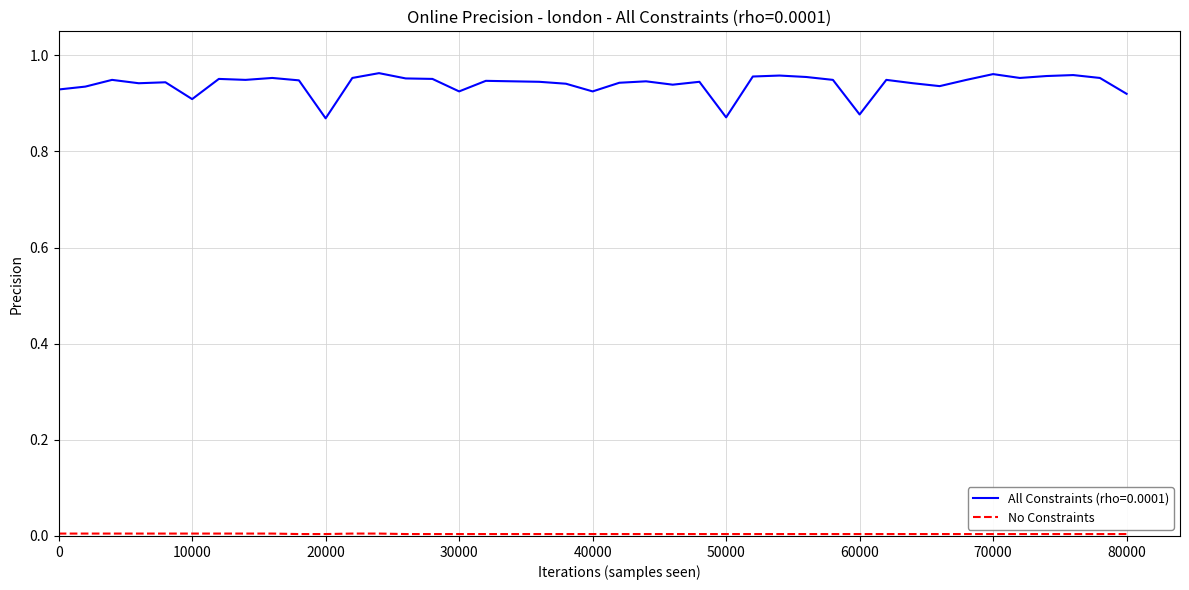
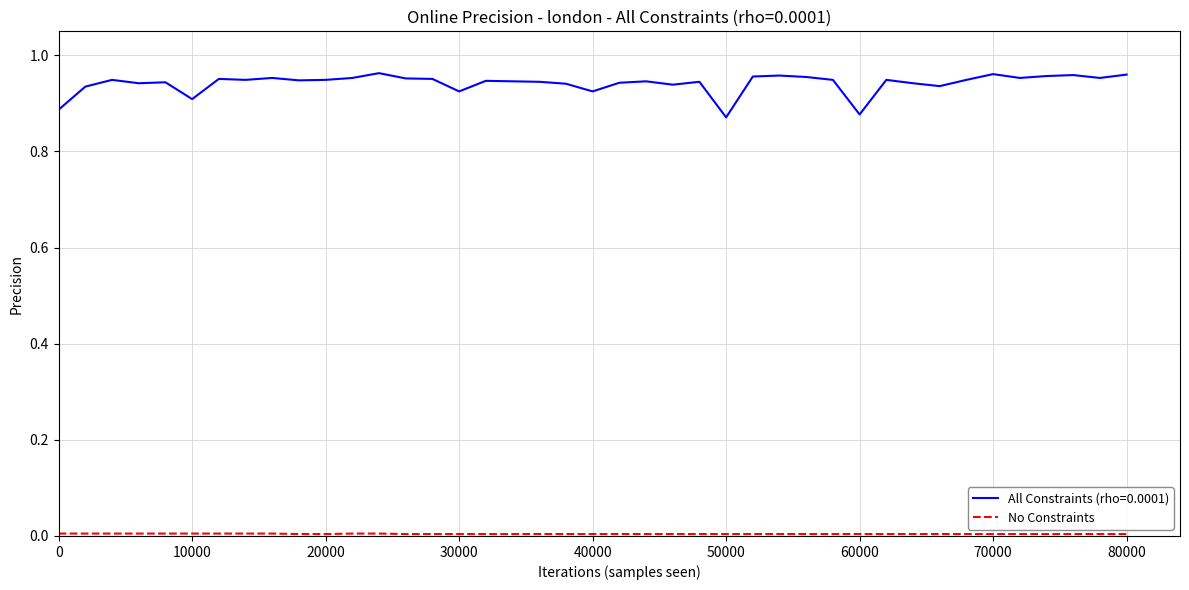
  {
    "All Constraints (rho=0.0001)": {
-     "0": 0.93,
+     "0": 0.89,
      "10000": 0.91,
-     "20000": 0.87,
+     "20000": 0.95,
      "30000": 0.93,
      "40000": 0.93,
      "50000": 0.87,
      "60000": 0.88,
      "70000": 0.96,
-     "80000": 0.92
+     "80000": 0.96
    },
    "No Constraints": {
      "0": 0.01,
      "10000": 0.01,
      "20000": 0.00,
      "30000": 0.00,
      "40000": 0.00,
      "50000": 0.00,
      "60000": 0.00,
      "70000": 0.00,
      "80000": 0.00
    }
  }
